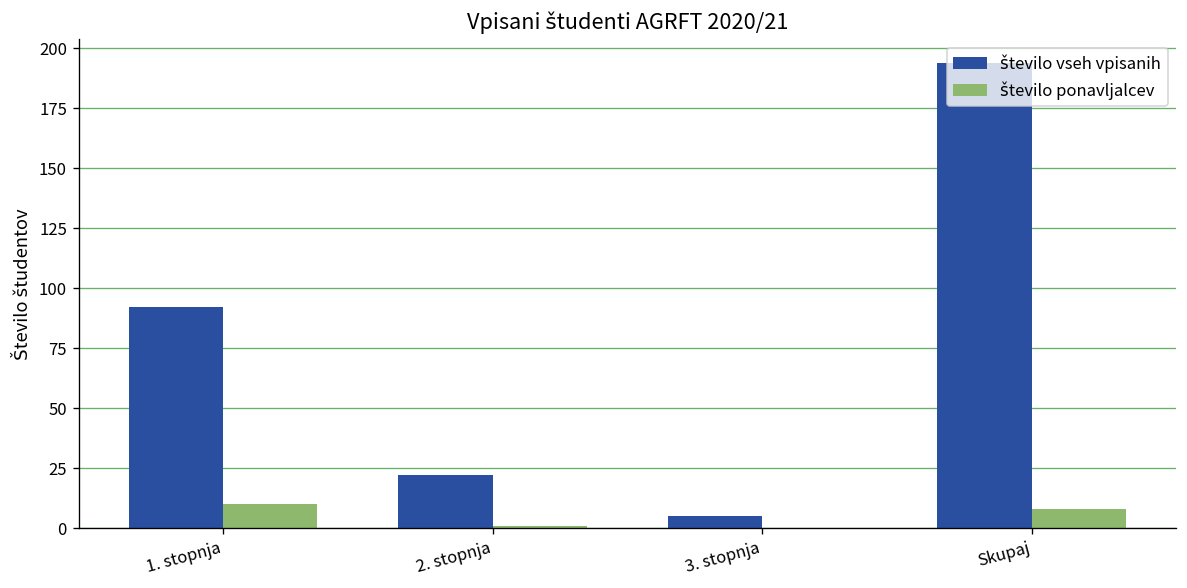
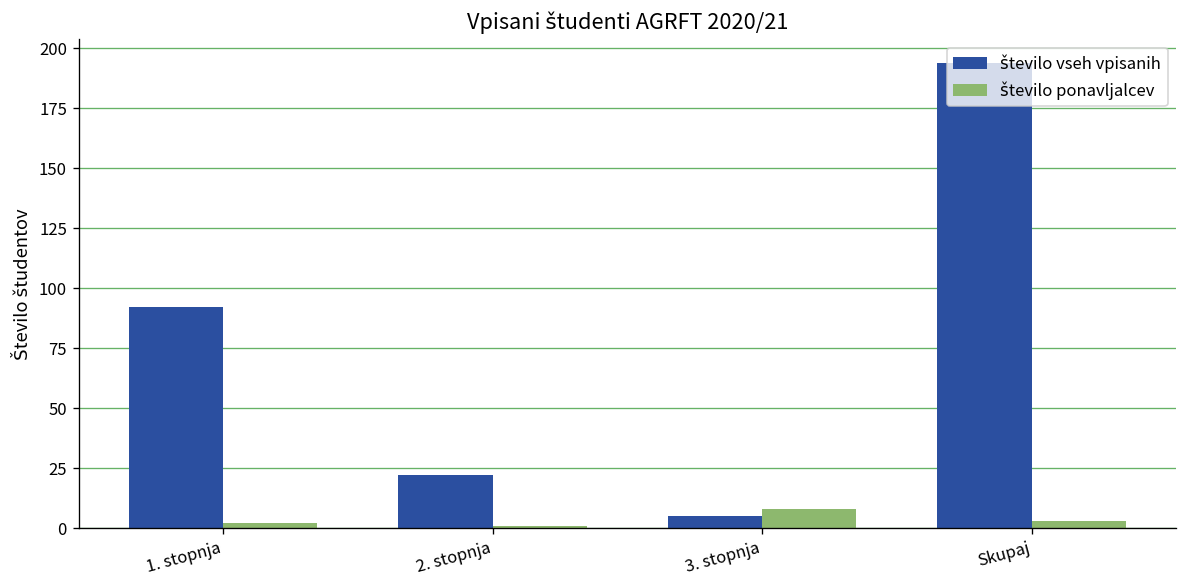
  {
    "število vseh vpisanih": {
      "1. stopnja": 92,
      "2. stopnja": 22,
      "3. stopnja": 5
    },
    "število ponavljalcev": {
-     "1. stopnja": 10,
-     "3. stopnja": 0,
-     "Skupaj": 8
+     "1. stopnja": 2,
+     "3. stopnja": 8,
+     "Skupaj": 3
    }
  }
